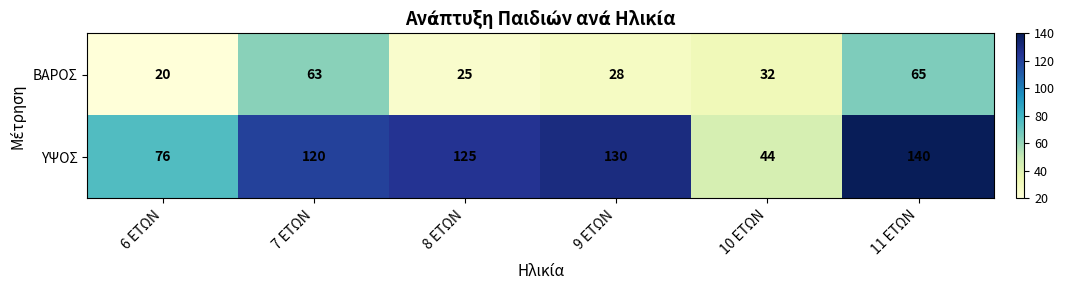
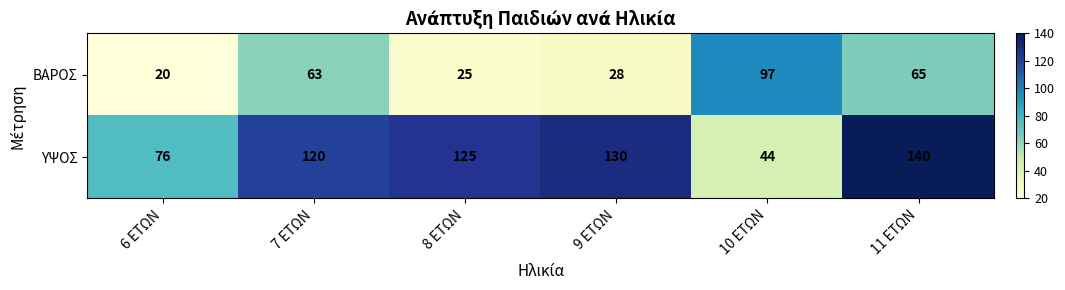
  {
    "ΒΑΡΟΣ": {
      "6 ΕΤΩΝ": 20,
      "7 ΕΤΩΝ": 63,
      "8 ΕΤΩΝ": 25,
      "9 ΕΤΩΝ": 28,
-     "10 ΕΤΩΝ": 32,
+     "10 ΕΤΩΝ": 97,
      "11 ΕΤΩΝ": 65
    },
    "ΥΨΟΣ": {
      "6 ΕΤΩΝ": 76,
      "7 ΕΤΩΝ": 120,
      "8 ΕΤΩΝ": 125,
      "9 ΕΤΩΝ": 130,
      "10 ΕΤΩΝ": 44,
      "11 ΕΤΩΝ": 140
    }
  }
